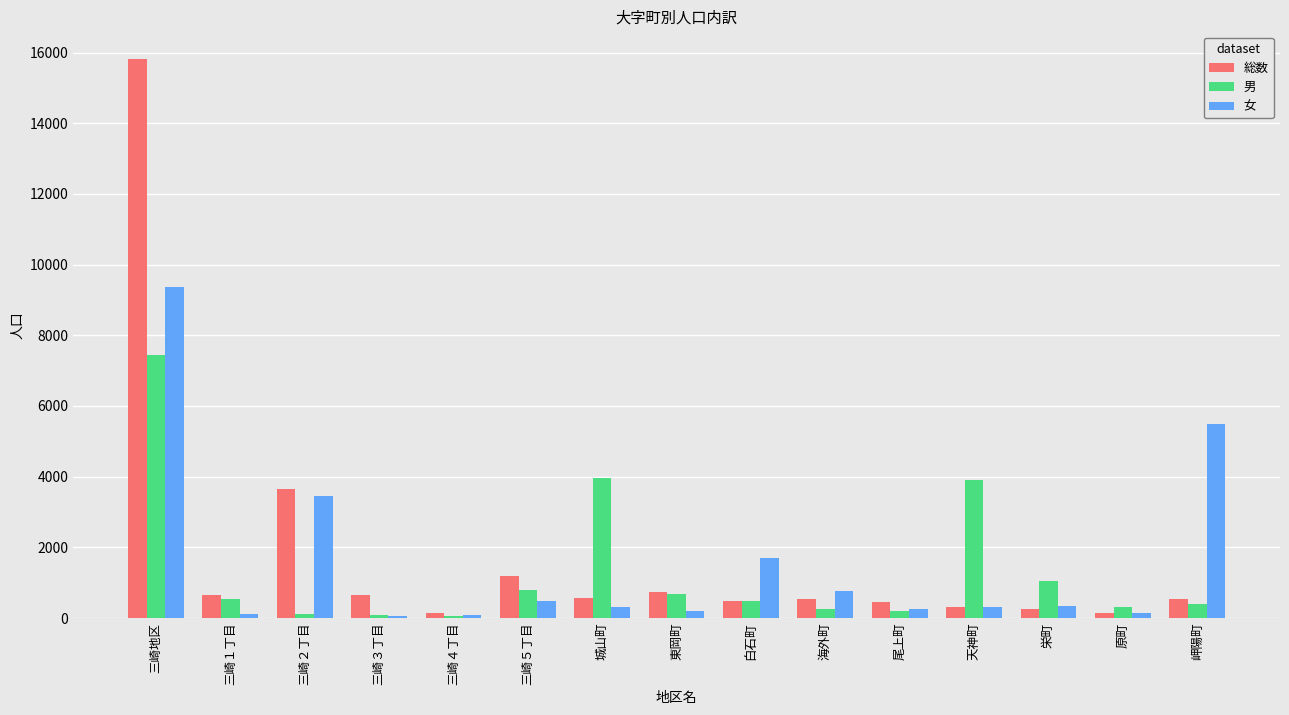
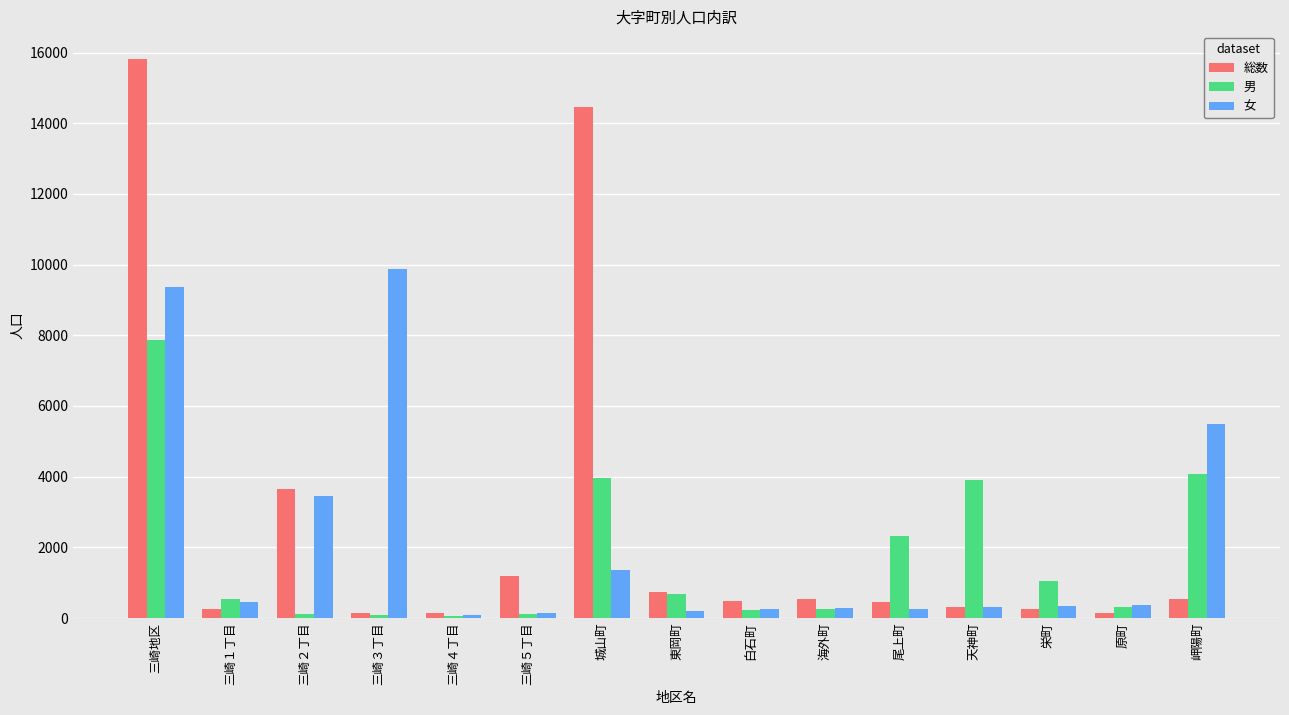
  {
    "総数": {
      "三崎地区": 15800,
-     "三崎１丁目": 700,
+     "三崎１丁目": 200,
      "三崎２丁目": 3700,
-     "三崎３丁目": 700,
+     "三崎３丁目": 100,
      "三崎４丁目": 100,
      "三崎５丁目": 1200,
-     "城山町": 600,
+     "城山町": 14500,
      "東岡町": 700,
      "白石町": 500,
      "海外町": 500,
      "尾上町": 500,
      "天神町": 300,
      "栄町": 300,
      "原町": 200,
      "岬陽町": 500
    },
    "男": {
-     "三崎地区": 7400,
+     "三崎地区": 7900,
      "三崎１丁目": 500,
      "三崎２丁目": 100,
      "三崎３丁目": 100,
-     "三崎５丁目": 800,
+     "三崎５丁目": 100,
      "城山町": 4000,
      "東岡町": 700,
-     "白石町": 500,
+     "白石町": 200,
      "海外町": 300,
-     "尾上町": 200,
+     "尾上町": 2300,
      "天神町": 3900,
      "栄町": 1100,
      "原町": 300,
-     "岬陽町": 400
+     "岬陽町": 4100
    },
    "女": {
      "三崎地区": 9400,
-     "三崎１丁目": 100,
+     "三崎１丁目": 500,
      "三崎２丁目": 3500,
-     "三崎３丁目": 100,
+     "三崎３丁目": 9900,
      "三崎４丁目": 100,
-     "三崎５丁目": 500,
-     "城山町": 300,
+     "三崎５丁目": 100,
+     "城山町": 1400,
      "東岡町": 200,
-     "白石町": 1700,
-     "海外町": 800,
+     "白石町": 300,
+     "海外町": 300,
      "尾上町": 300,
      "天神町": 300,
      "栄町": 300,
-     "原町": 100,
+     "原町": 400,
      "岬陽町": 5500
    }
  }
